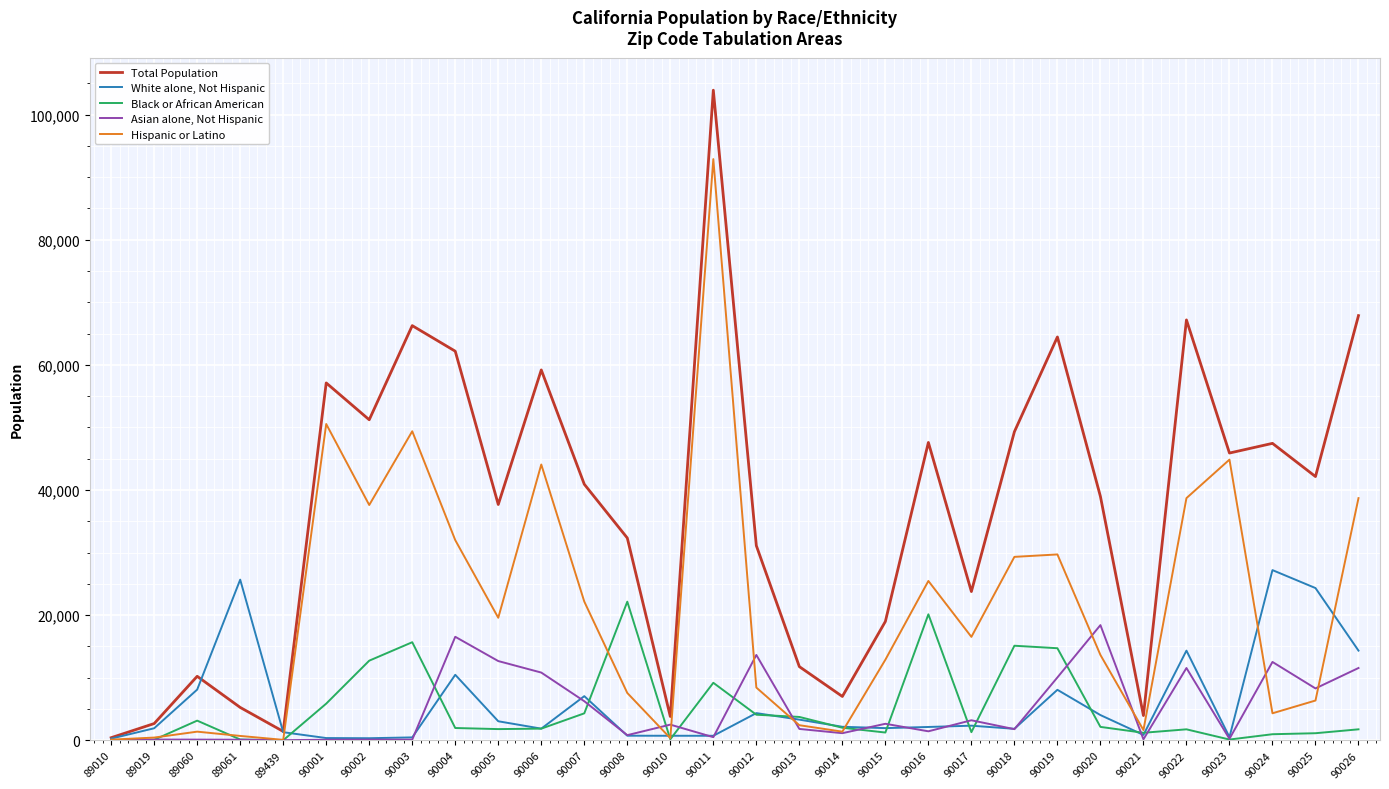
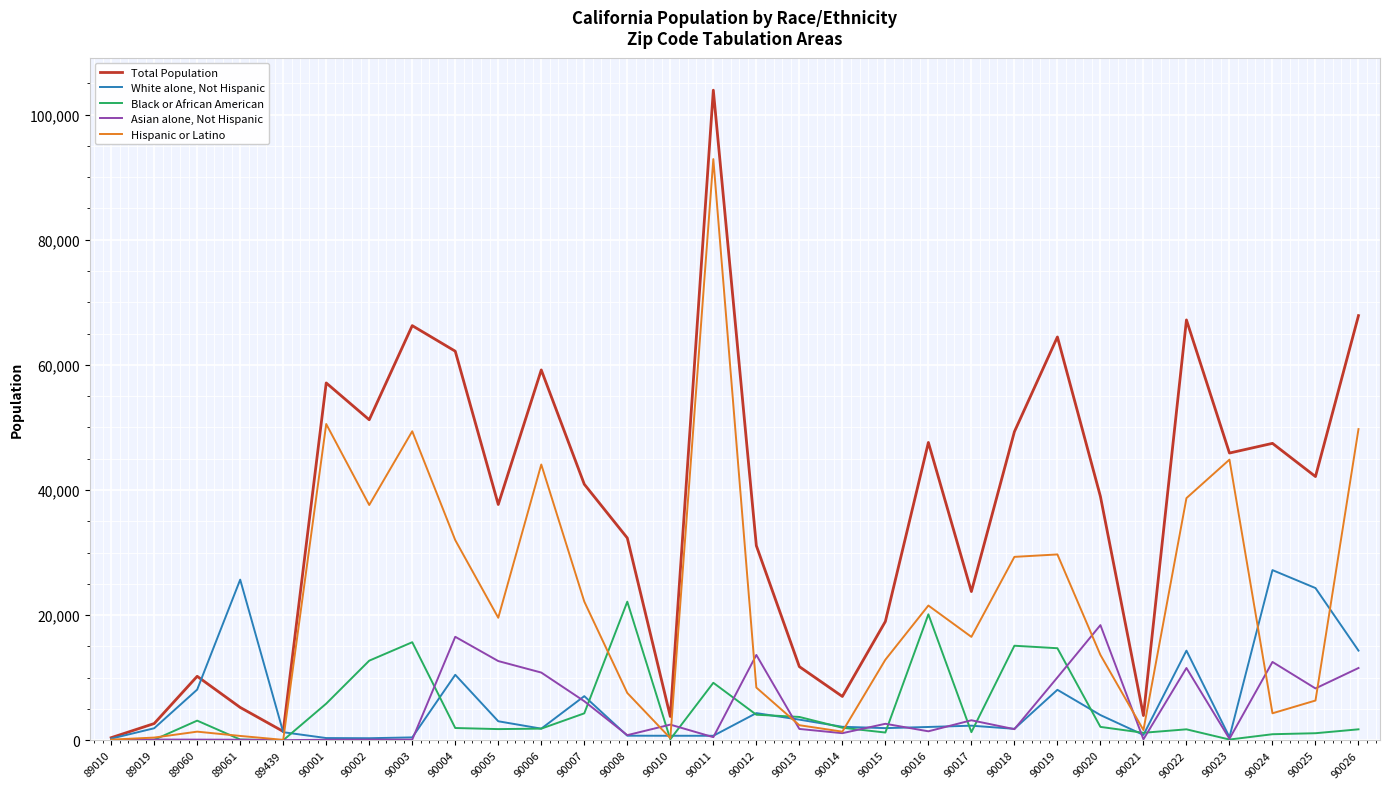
  {
    "Total Population": {
      "89019": "3,000",
      "89060": "10,000",
      "89061": "5,000",
      "90001": "57,000",
      "90002": "51,000",
      "90003": "66,000",
      "90004": "62,000",
      "90005": "38,000",
      "90006": "59,000",
      "90007": "41,000",
      "90008": "32,000",
      "90010": "4,000",
      "90011": "104,000",
      "90012": "31,000",
      "90013": "12,000",
      "90014": "7,000",
      "90015": "19,000",
      "90016": "48,000",
      "90017": "24,000",
      "90018": "49,000",
      "90019": "64,000",
      "90020": "39,000",
      "90021": "4,000",
      "90022": "67,000",
      "90023": "46,000",
      "90024": "47,000",
      "90025": "42,000",
      "90026": "68,000"
    },
    "White alone, Not Hispanic": {
      "89019": "2,000",
      "89060": "8,000",
      "89061": "26,000",
      "90004": "10,000",
      "90005": "3,000",
      "90007": "7,000",
      "90013": "3,000",
      "90015": "2,000",
      "90016": "2,000",
      "90017": "2,000",
      "90019": "8,000",
      "90020": "4,000",
      "90022": "14,000",
      "90024": "27,000",
      "90025": "24,000",
      "90026": "14,000"
    },
    "Black or African American": {
      "89060": "3,000",
      "90001": "6,000",
      "90002": "13,000",
      "90003": "16,000",
      "90004": "2,000",
      "90005": "2,000",
      "90007": "4,000",
      "90008": "22,000",
      "90011": "9,000",
      "90013": "4,000",
      "90015": "1,000",
      "90016": "20,000",
      "90017": "1,000",
      "90018": "15,000",
      "90019": "15,000",
      "90020": "2,000",
      "90022": "2,000",
      "90024": "1,000",
      "90025": "1,000",
      "90026": "2,000"
    },
    "Asian alone, Not Hispanic": {
      "89060": "0",
      "90004": "17,000",
      "90005": "13,000",
      "90006": "11,000",
      "90007": "6,000",
      "90010": "3,000",
      "90012": "14,000",
      "90013": "2,000",
      "90015": "3,000",
      "90016": "1,000",
      "90017": "3,000",
      "90019": "10,000",
      "90020": "18,000",
      "90021": "0",
      "90022": "12,000",
      "90024": "13,000",
      "90025": "8,000",
      "90026": "12,000"
    },
    "Hispanic or Latino": {
      "89060": "1,000",
      "89061": "1,000",
      "90001": "51,000",
      "90002": "38,000",
      "90003": "49,000",
      "90004": "32,000",
      "90005": "20,000",
      "90006": "44,000",
      "90007": "22,000",
      "90008": "8,000",
      "90011": "93,000",
      "90012": "8,000",
      "90013": "2,000",
      "90015": "13,000",
-     "90016": "25,000",
+     "90016": "22,000",
      "90017": "17,000",
      "90018": "29,000",
      "90019": "30,000",
      "90020": "14,000",
      "90021": "2,000",
      "90022": "39,000",
      "90023": "45,000",
      "90024": "4,000",
      "90025": "6,000",
-     "90026": "39,000"
+     "90026": "50,000"
    }
  }
